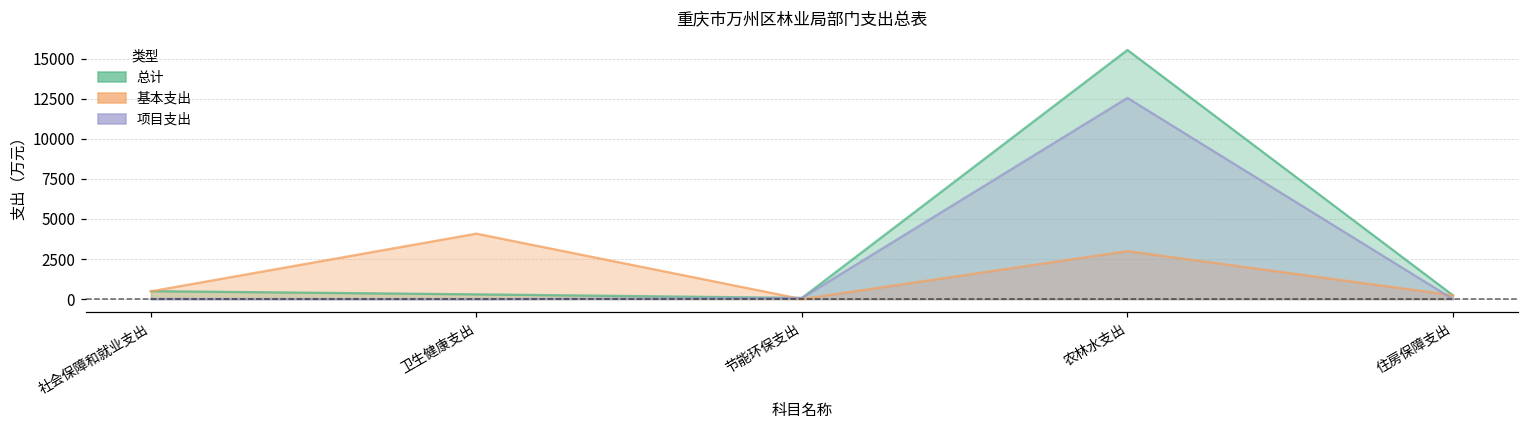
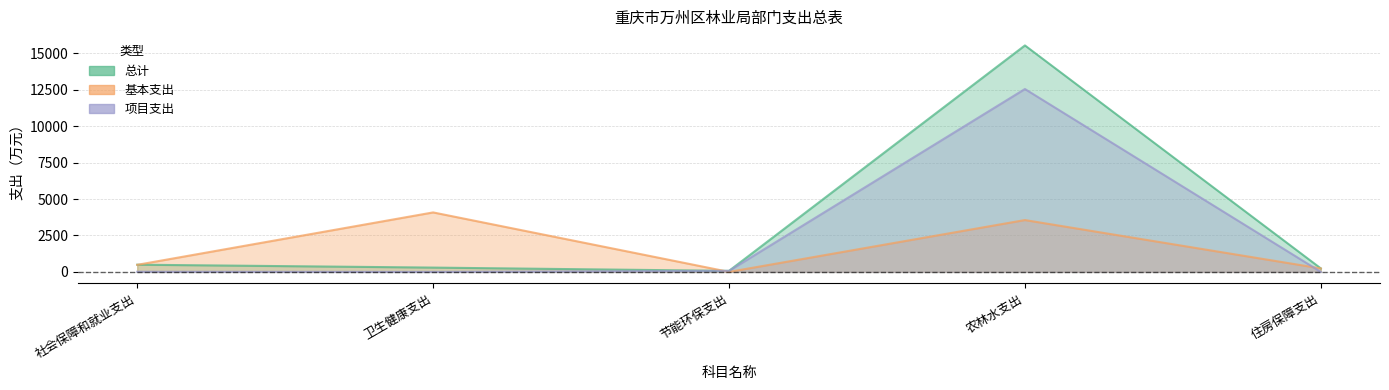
  {
    "基本支出": {
      "卫生健康支出": 4100,
-     "农林水支出": 3000
+     "农林水支出": 3600
    }
  }
